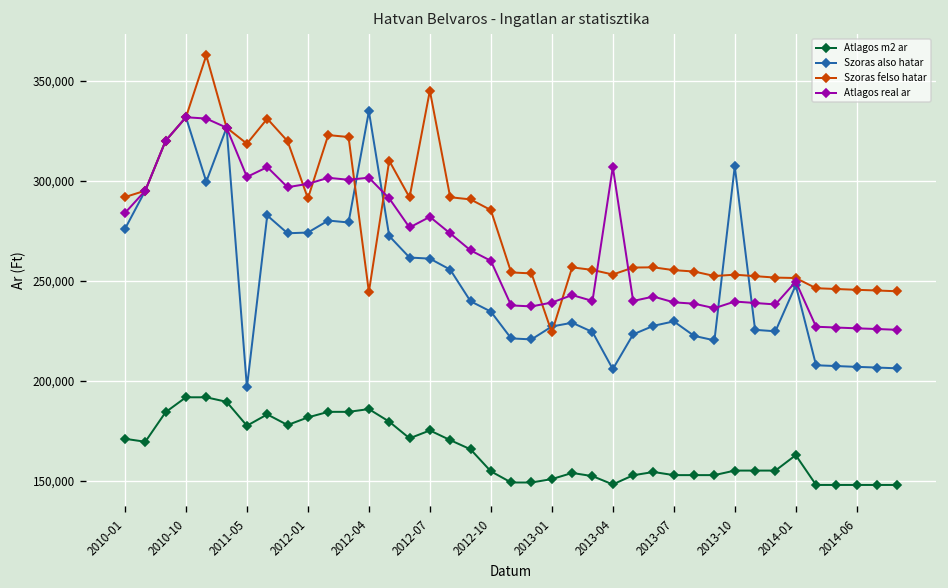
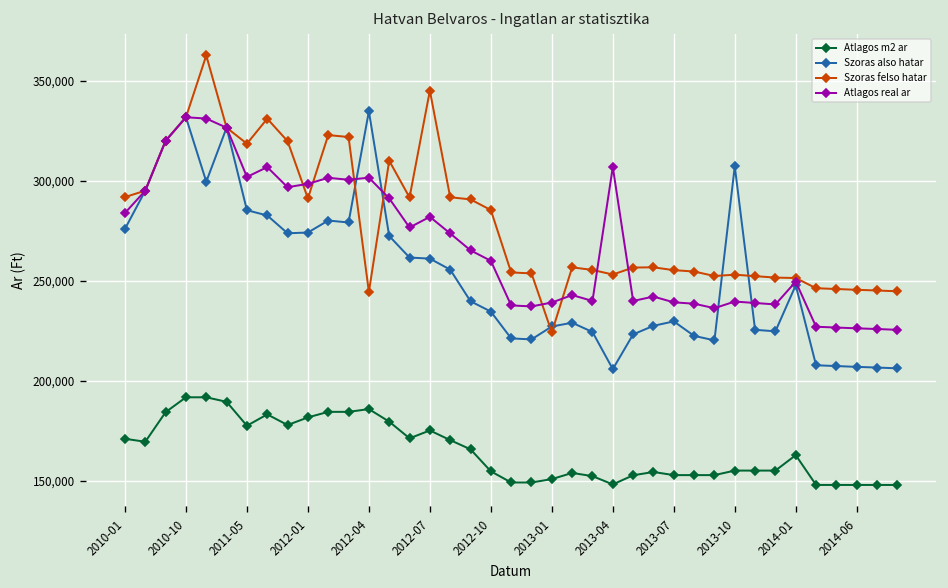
  {
    "Atlagos m2 ar": {
      "2010-01": "171,000",
      "2010-10": "192,000",
      "2011-05": "177,000",
      "2012-01": "182,000",
      "2012-04": "186,000",
      "2012-07": "175,000",
      "2012-10": "155,000",
      "2013-01": "151,000",
      "2013-04": "148,000",
      "2013-07": "153,000",
      "2013-10": "155,000",
      "2014-01": "163,000",
      "2014-06": "148,000"
    },
    "Szoras also hatar": {
      "2010-01": "276,000",
-     "2011-05": "197,000",
+     "2011-05": "285,000",
      "2012-01": "274,000",
      "2012-04": "335,000",
      "2012-07": "261,000",
      "2012-10": "234,000",
      "2013-01": "227,000",
      "2013-04": "206,000",
      "2013-07": "230,000",
      "2013-10": "307,000",
      "2014-01": "248,000",
      "2014-06": "207,000"
    },
    "Szoras felso hatar": {
      "2010-01": "292,000",
      "2011-05": "318,000",
      "2012-01": "291,000",
      "2012-04": "244,000",
      "2012-07": "345,000",
      "2012-10": "285,000",
      "2013-01": "224,000",
      "2013-04": "253,000",
      "2013-07": "255,000",
      "2013-10": "253,000",
      "2014-01": "251,000",
      "2014-06": "245,000"
    },
    "Atlagos real ar": {
      "2010-01": "284,000",
      "2011-05": "302,000",
      "2012-01": "298,000",
      "2012-04": "301,000",
      "2012-07": "282,000",
      "2012-10": "260,000",
      "2013-01": "239,000",
      "2013-04": "307,000",
      "2013-07": "239,000",
      "2013-10": "240,000",
      "2014-01": "249,000",
      "2014-06": "226,000"
    }
  }
